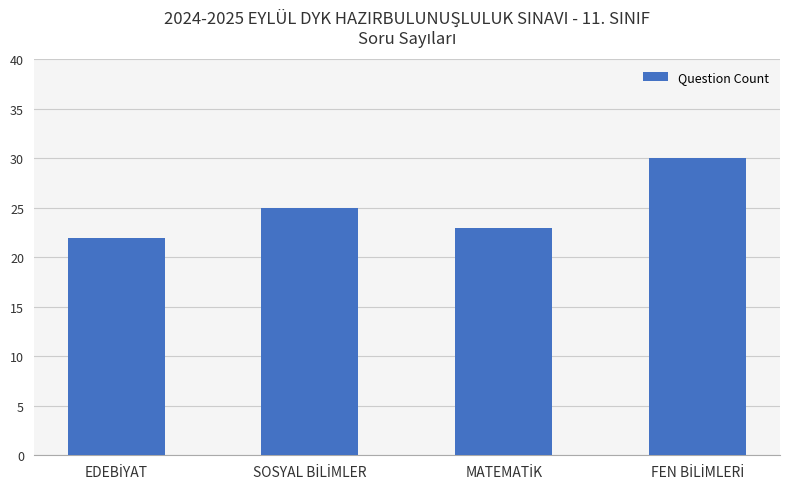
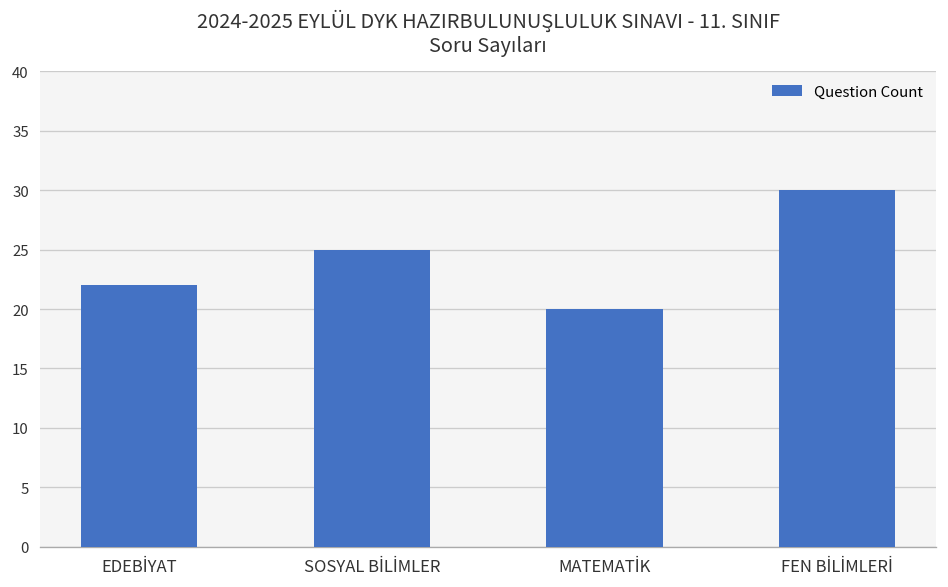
  {
    "EDEBİYAT": 22,
    "SOSYAL BİLİMLER": 25,
-   "MATEMATİK": 23,
+   "MATEMATİK": 20,
    "FEN BİLİMLERİ": 30
  }
